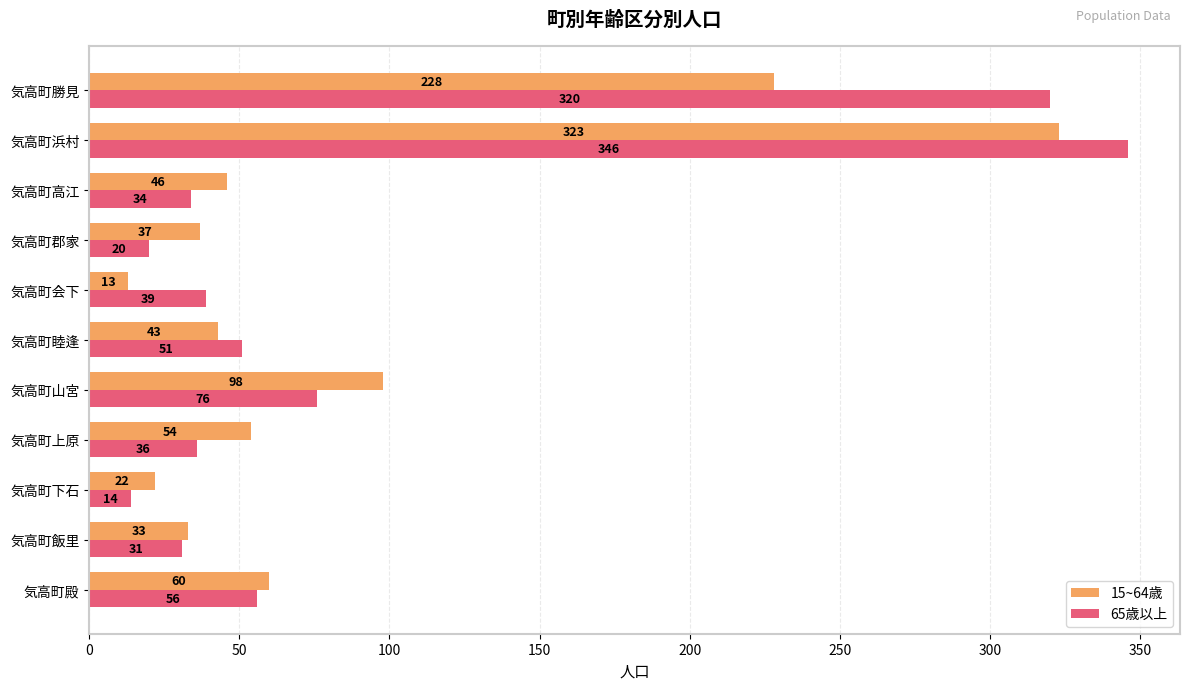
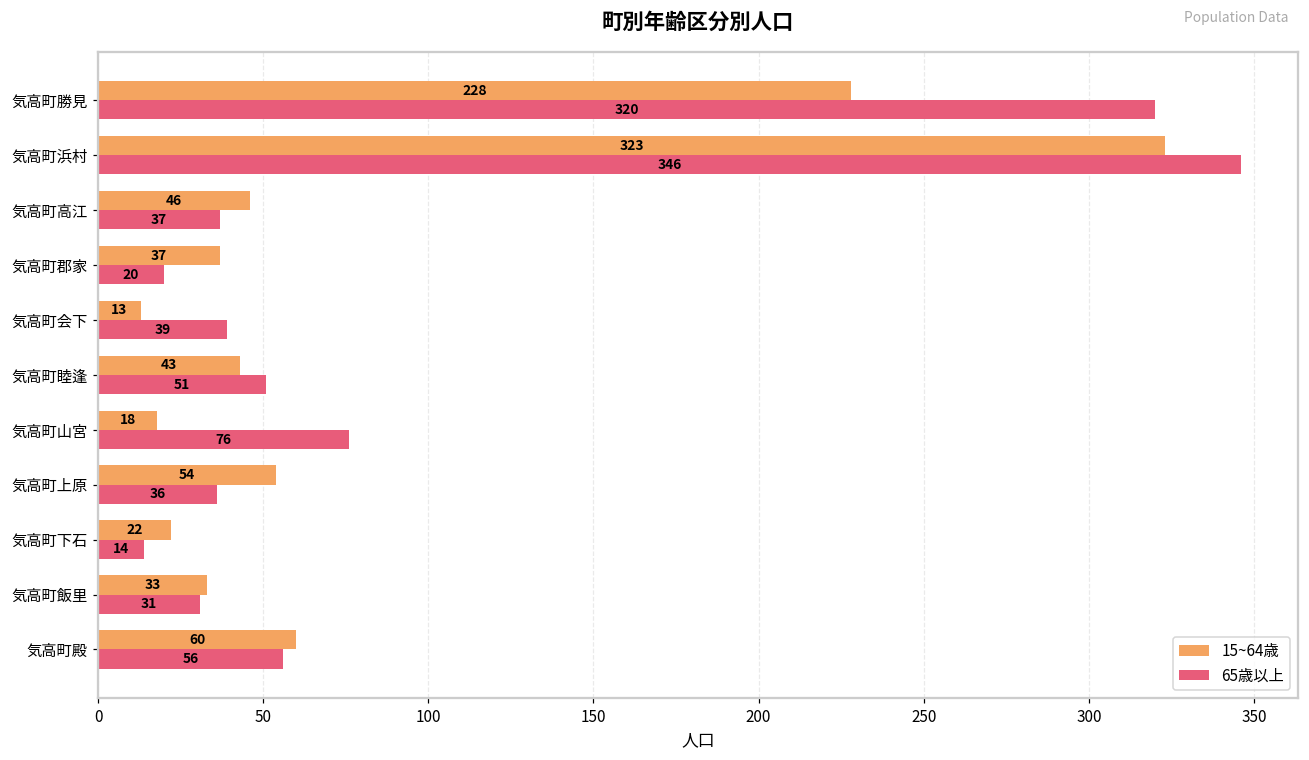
  {
    "15~64歳": {
      "気高町勝見": 228,
      "気高町浜村": 323,
      "気高町高江": 46,
      "気高町郡家": 37,
      "気高町会下": 13,
      "気高町睦逢": 43,
-     "気高町山宮": 98,
+     "気高町山宮": 18,
      "気高町上原": 54,
      "気高町下石": 22,
      "気高町飯里": 33,
      "気高町殿": 60
    },
    "65歳以上": {
      "気高町勝見": 320,
      "気高町浜村": 346,
-     "気高町高江": 34,
+     "気高町高江": 37,
      "気高町郡家": 20,
      "気高町会下": 39,
      "気高町睦逢": 51,
      "気高町山宮": 76,
      "気高町上原": 36,
      "気高町下石": 14,
      "気高町飯里": 31,
      "気高町殿": 56
    }
  }
